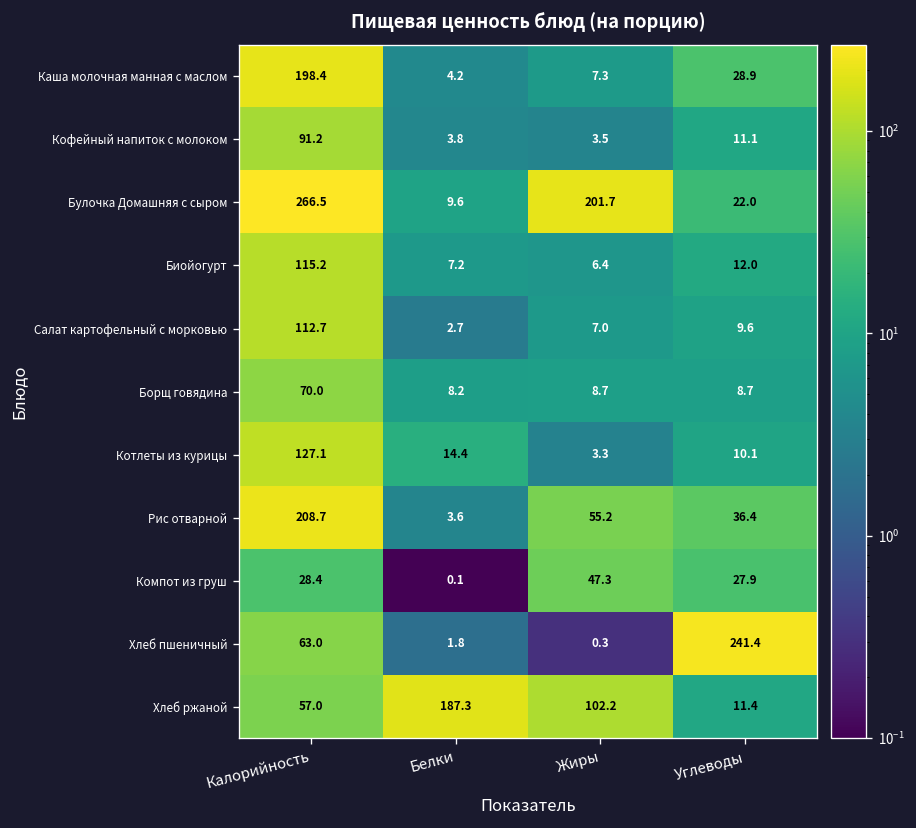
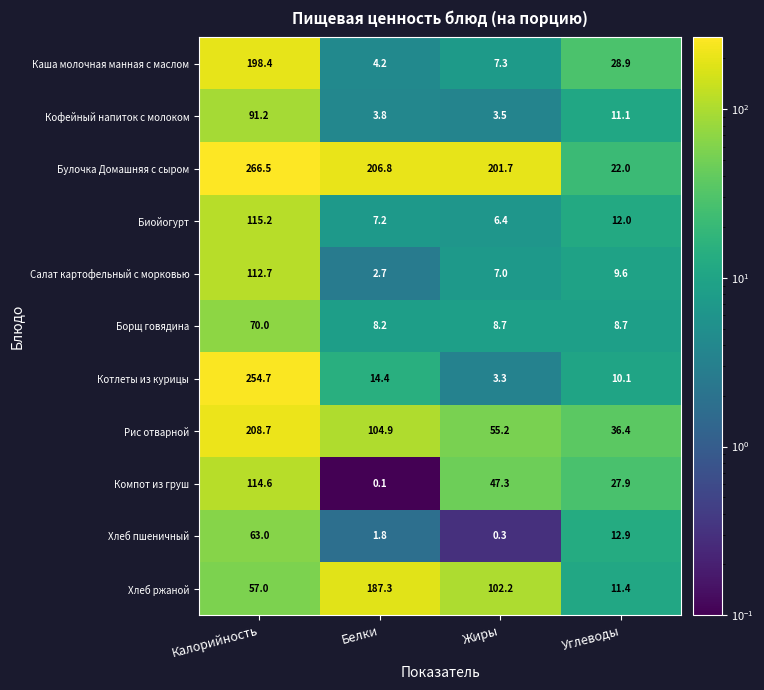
  {
    "Каша молочная манная с маслом": {
      "Калорийность": 198.4,
      "Белки": 4.2,
      "Жиры": 7.3,
      "Углеводы": 28.9
    },
    "Кофейный напиток с молоком": {
      "Калорийность": 91.2,
      "Белки": 3.8,
      "Жиры": 3.5,
      "Углеводы": 11.1
    },
    "Булочка Домашняя с сыром": {
      "Калорийность": 266.5,
-     "Белки": 9.6,
+     "Белки": 206.8,
      "Жиры": 201.7,
      "Углеводы": 22.0
    },
    "Биойогурт": {
      "Калорийность": 115.2,
      "Белки": 7.2,
      "Жиры": 6.4,
      "Углеводы": 12.0
    },
    "Салат картофельный с морковью": {
      "Калорийность": 112.7,
      "Белки": 2.7,
      "Жиры": 7.0,
      "Углеводы": 9.6
    },
    "Борщ говядина": {
      "Калорийность": 70.0,
      "Белки": 8.2,
      "Жиры": 8.7,
      "Углеводы": 8.7
    },
    "Котлеты из курицы": {
-     "Калорийность": 127.1,
+     "Калорийность": 254.7,
      "Белки": 14.4,
      "Жиры": 3.3,
      "Углеводы": 10.1
    },
    "Рис отварной": {
      "Калорийность": 208.7,
-     "Белки": 3.6,
+     "Белки": 104.9,
      "Жиры": 55.2,
      "Углеводы": 36.4
    },
    "Компот из груш": {
-     "Калорийность": 28.4,
+     "Калорийность": 114.6,
      "Белки": 0.1,
      "Жиры": 47.3,
      "Углеводы": 27.9
    },
    "Хлеб пшеничный": {
      "Калорийность": 63.0,
      "Белки": 1.8,
      "Жиры": 0.3,
-     "Углеводы": 241.4
+     "Углеводы": 12.9
    },
    "Хлеб ржаной": {
      "Калорийность": 57.0,
      "Белки": 187.3,
      "Жиры": 102.2,
      "Углеводы": 11.4
    }
  }
